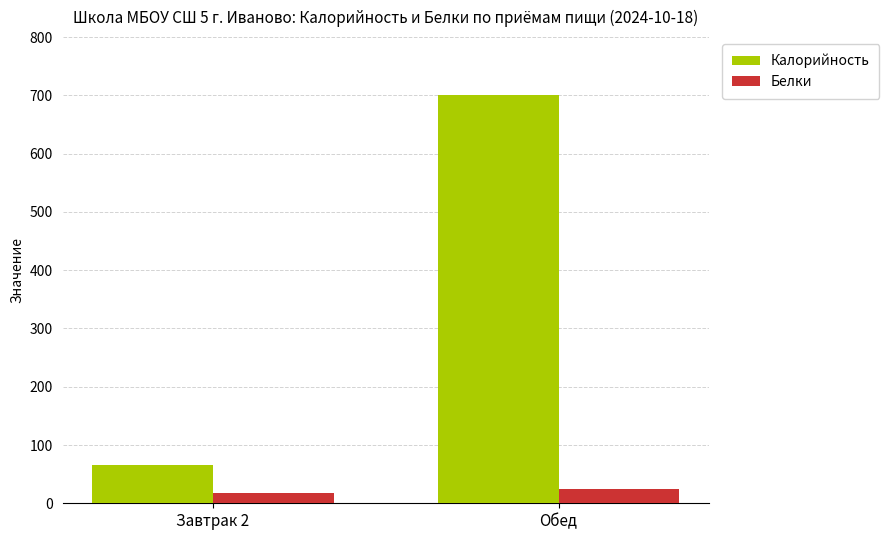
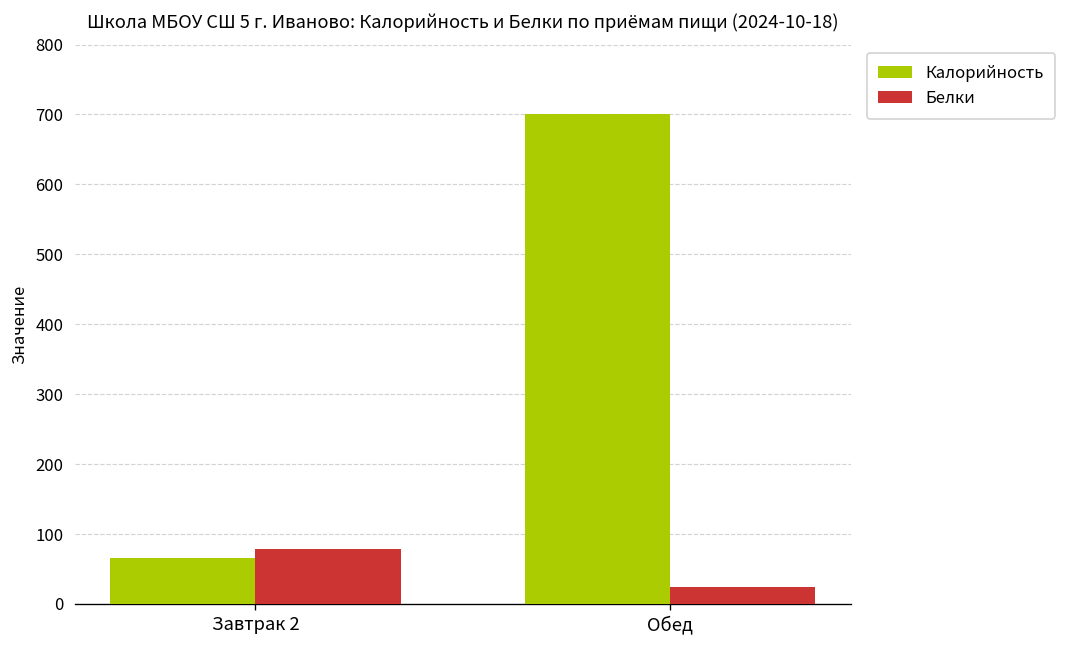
  {
    "Калорийность": {
      "Завтрак 2": 70,
      "Обед": 700
    },
    "Белки": {
-     "Завтрак 2": 20,
+     "Завтрак 2": 80,
      "Обед": 20
    }
  }
